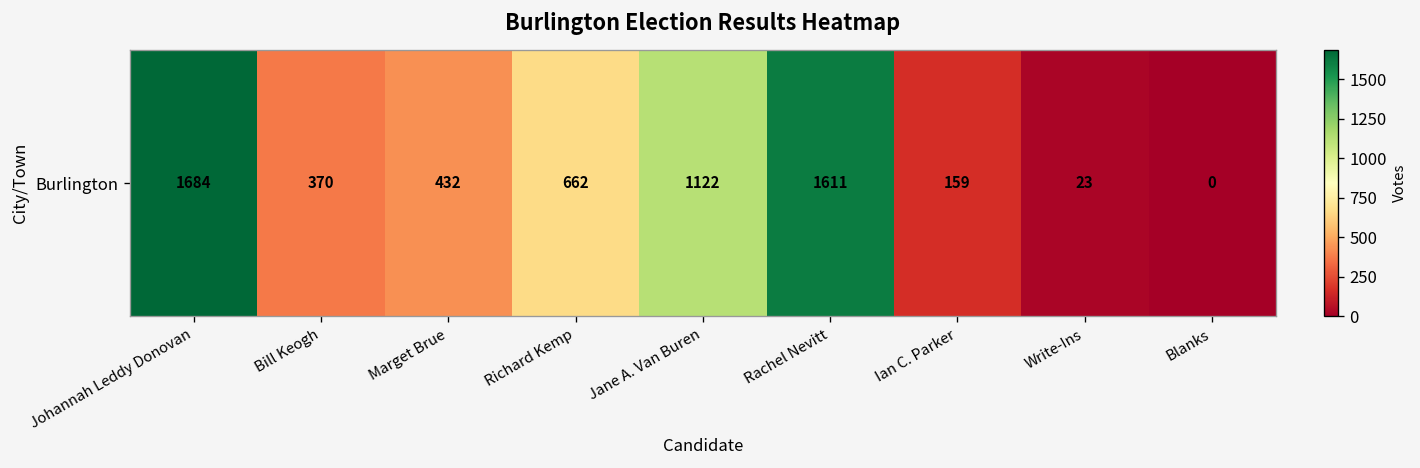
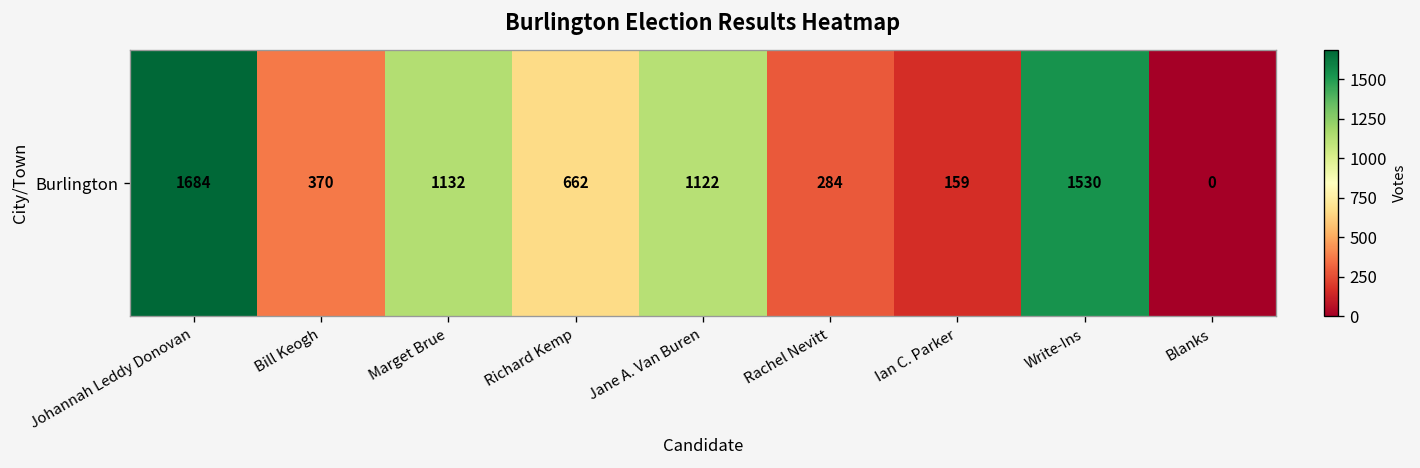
  {
    "Burlington": {
      "Johannah Leddy Donovan": 1684,
      "Bill Keogh": 370,
-     "Marget Brue": 432,
+     "Marget Brue": 1132,
      "Richard Kemp": 662,
      "Jane A. Van Buren": 1122,
-     "Rachel Nevitt": 1611,
+     "Rachel Nevitt": 284,
      "Ian C. Parker": 159,
-     "Write-Ins": 23,
+     "Write-Ins": 1530,
      "Blanks": 0
    }
  }
